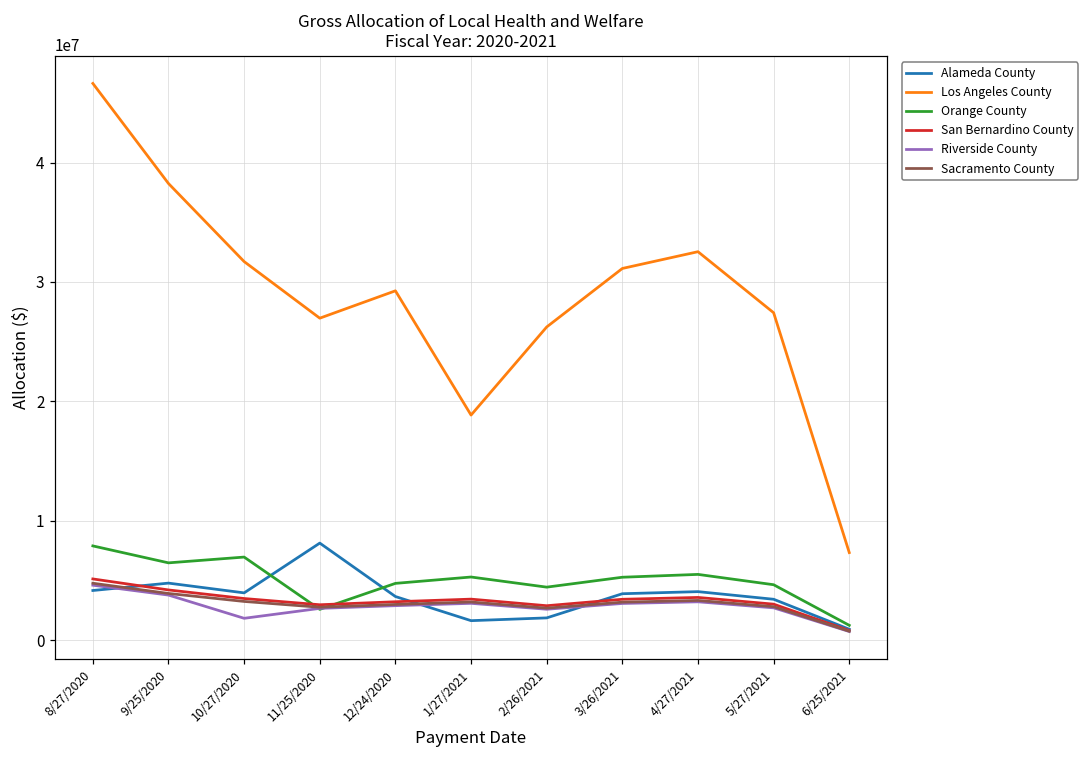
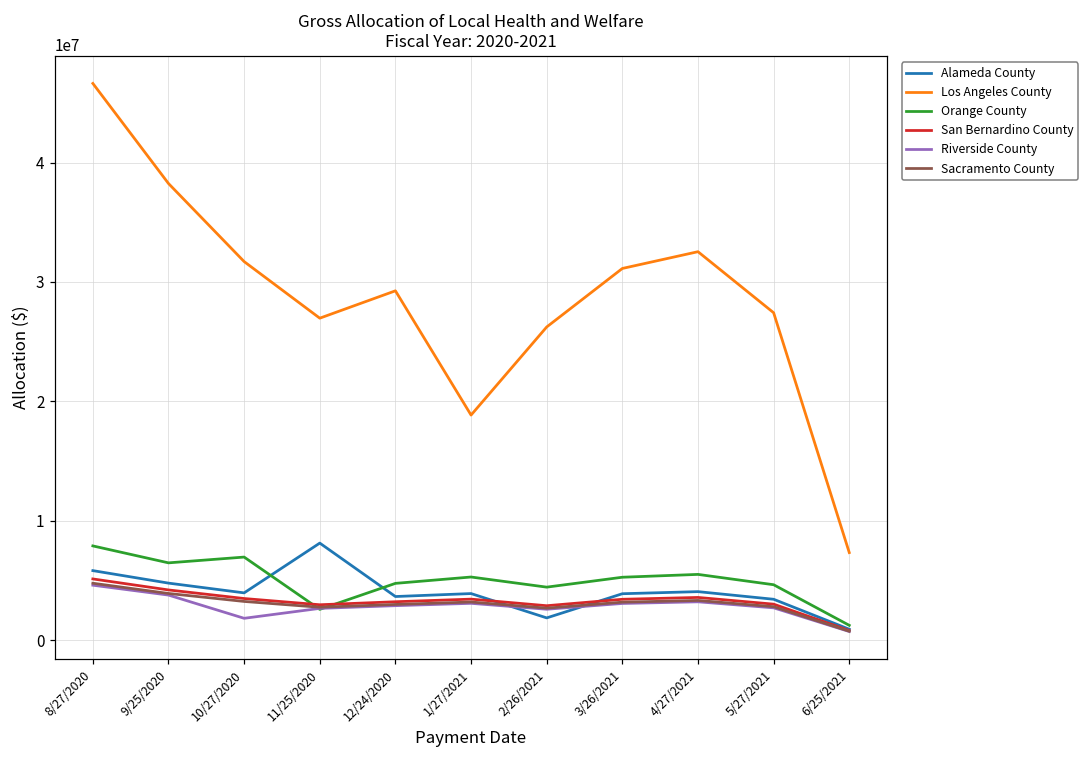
  {
    "Alameda County": {
-     "8/27/2020": 4200000,
+     "8/27/2020": 5800000,
      "9/25/2020": 4800000,
      "10/27/2020": 4000000,
      "11/25/2020": 8100000,
      "12/24/2020": 3700000,
-     "1/27/2021": 1600000,
+     "1/27/2021": 3900000,
      "2/26/2021": 1900000,
      "3/26/2021": 3900000,
      "4/27/2021": 4100000,
      "5/27/2021": 3400000
    },
    "Los Angeles County": {
      "8/27/2020": 46600000,
      "9/25/2020": 38200000,
      "10/27/2020": 31700000,
      "11/25/2020": 27000000,
      "12/24/2020": 29300000,
      "1/27/2021": 18800000,
      "2/26/2021": 26200000,
      "3/26/2021": 31100000,
      "4/27/2021": 32500000,
      "5/27/2021": 27400000,
      "6/25/2021": 7300000
    },
    "Orange County": {
      "8/27/2020": 7900000,
      "9/25/2020": 6500000,
      "10/27/2020": 7000000,
      "12/24/2020": 4800000,
      "1/27/2021": 5300000,
      "2/26/2021": 4400000,
      "3/26/2021": 5300000,
      "4/27/2021": 5500000,
      "5/27/2021": 4600000,
      "6/25/2021": 1200000
    },
    "San Bernardino County": {
      "8/27/2020": 5100000,
      "9/25/2020": 4200000,
      "10/27/2020": 3500000,
      "1/27/2021": 3400000,
      "3/26/2021": 3400000,
      "4/27/2021": 3600000
    },
    "Riverside County": {
      "10/27/2020": 1800000
    },
    "Sacramento County": {
      "10/27/2020": 3200000
    }
  }
